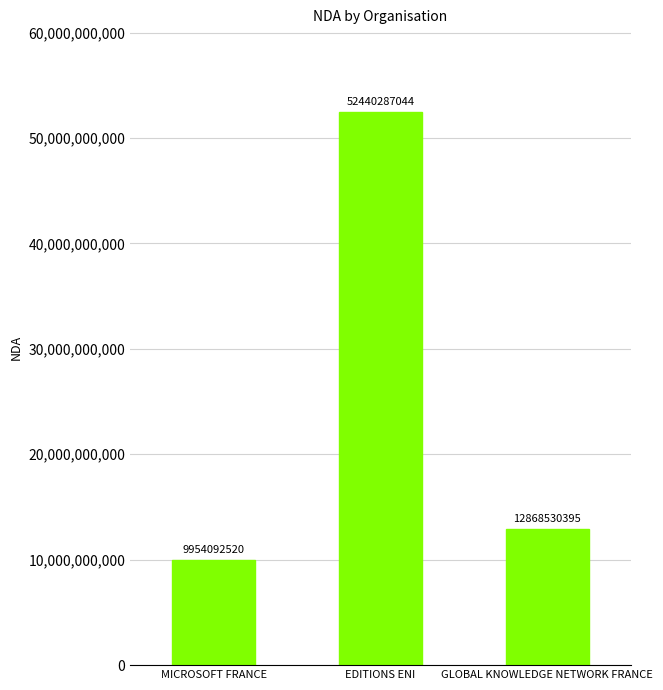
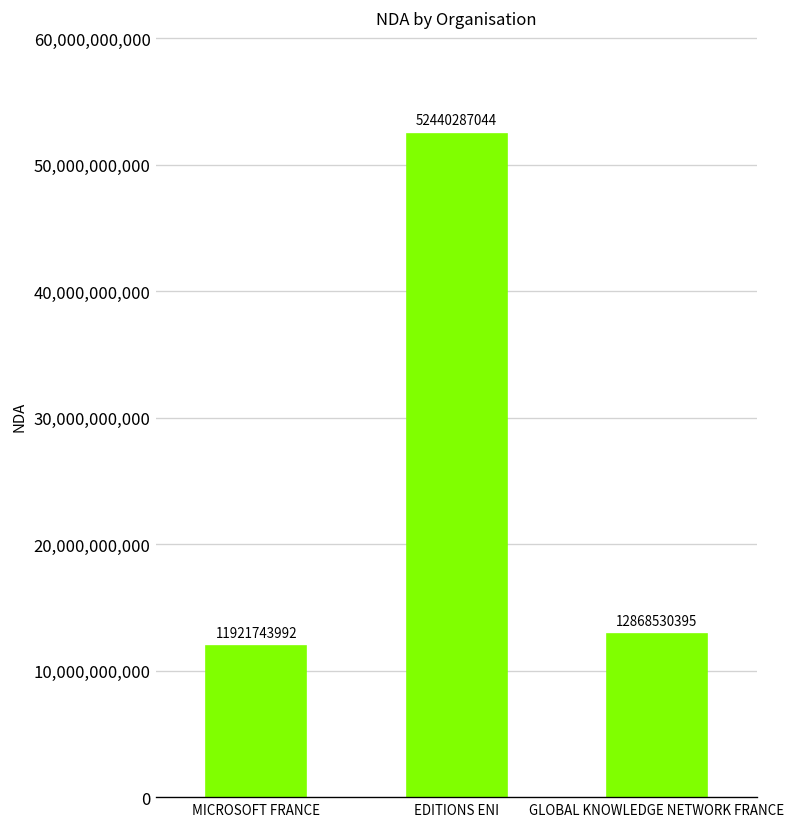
  {
-   "MICROSOFT FRANCE": 9954092520,
+   "MICROSOFT FRANCE": 11921743992,
    "EDITIONS ENI": 52440287044,
    "GLOBAL KNOWLEDGE NETWORK FRANCE": 12868530395
  }
